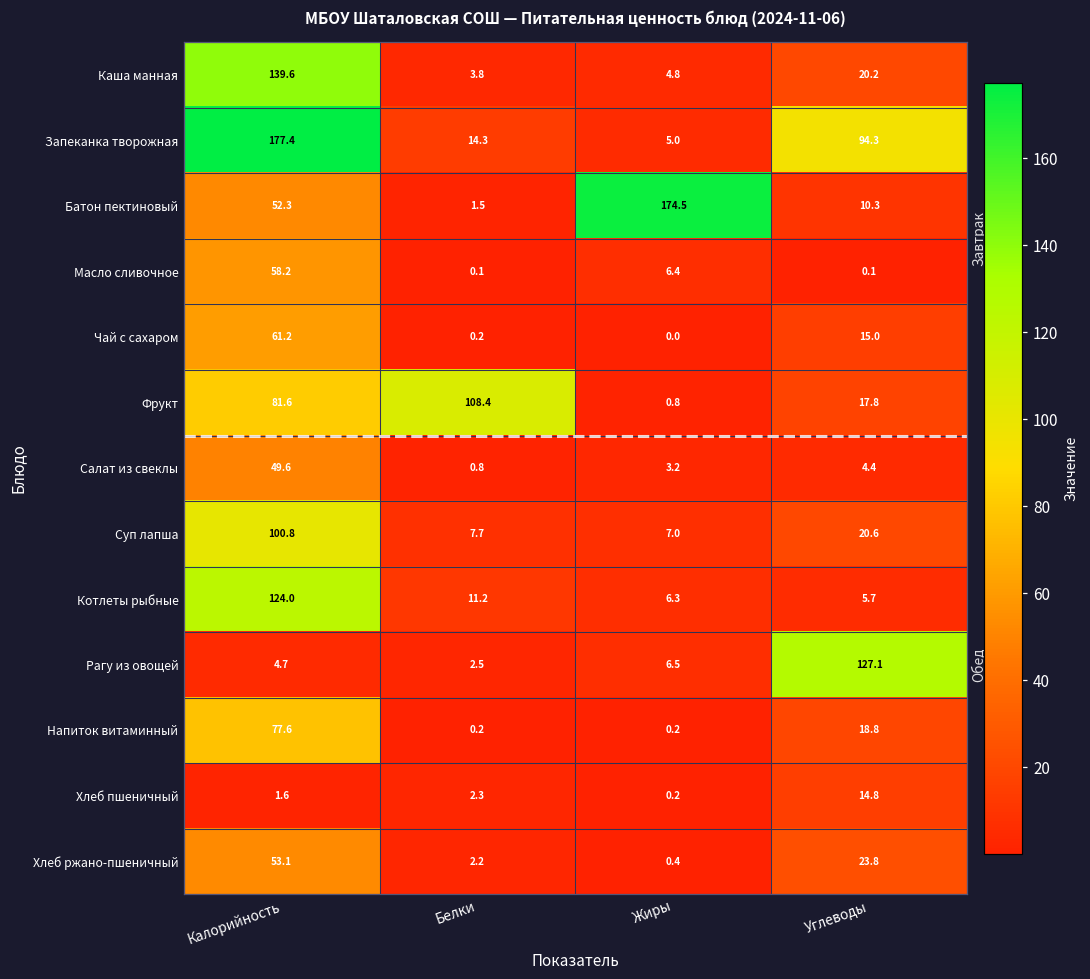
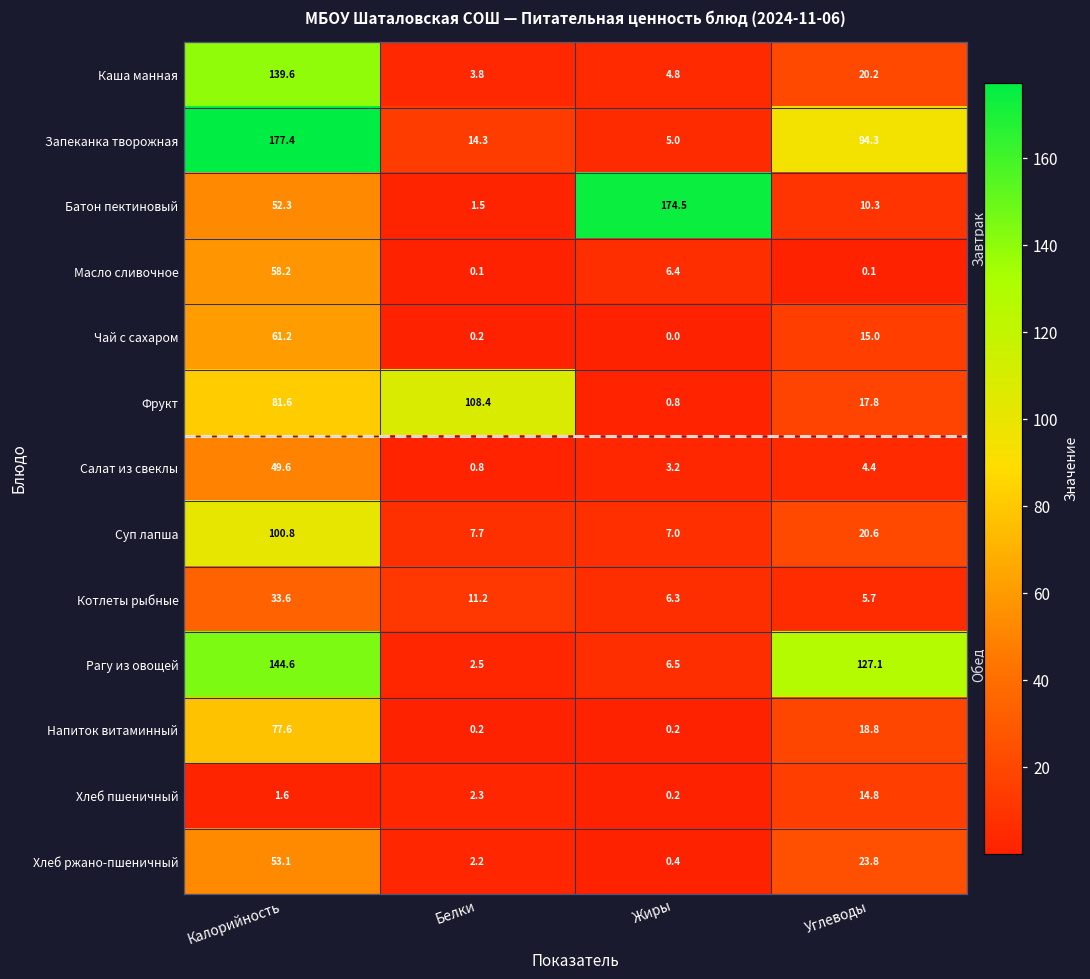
  {
    "Каша манная": {
      "Калорийность": 139.6,
      "Белки": 3.8,
      "Жиры": 4.8,
      "Углеводы": 20.2
    },
    "Запеканка творожная": {
      "Калорийность": 177.4,
      "Белки": 14.3,
      "Жиры": 5.0,
      "Углеводы": 94.3
    },
    "Батон пектиновый": {
      "Калорийность": 52.3,
      "Белки": 1.5,
      "Жиры": 174.5,
      "Углеводы": 10.3
    },
    "Масло сливочное": {
      "Калорийность": 58.2,
      "Белки": 0.1,
      "Жиры": 6.4,
      "Углеводы": 0.1
    },
    "Чай с сахаром": {
      "Калорийность": 61.2,
      "Белки": 0.2,
      "Жиры": 0.0,
      "Углеводы": 15.0
    },
    "Фрукт": {
      "Калорийность": 81.6,
      "Белки": 108.4,
      "Жиры": 0.8,
      "Углеводы": 17.8
    },
    "Салат из свеклы": {
      "Калорийность": 49.6,
      "Белки": 0.8,
      "Жиры": 3.2,
      "Углеводы": 4.4
    },
    "Суп лапша": {
      "Калорийность": 100.8,
      "Белки": 7.7,
      "Жиры": 7.0,
      "Углеводы": 20.6
    },
    "Котлеты рыбные": {
-     "Калорийность": 124.0,
+     "Калорийность": 33.6,
      "Белки": 11.2,
      "Жиры": 6.3,
      "Углеводы": 5.7
    },
    "Рагу из овощей": {
-     "Калорийность": 4.7,
+     "Калорийность": 144.6,
      "Белки": 2.5,
      "Жиры": 6.5,
      "Углеводы": 127.1
    },
    "Напиток витаминный": {
      "Калорийность": 77.6,
      "Белки": 0.2,
      "Жиры": 0.2,
      "Углеводы": 18.8
    },
    "Хлеб пшеничный": {
      "Калорийность": 1.6,
      "Белки": 2.3,
      "Жиры": 0.2,
      "Углеводы": 14.8
    },
    "Хлеб ржано-пшеничный": {
      "Калорийность": 53.1,
      "Белки": 2.2,
      "Жиры": 0.4,
      "Углеводы": 23.8
    }
  }
